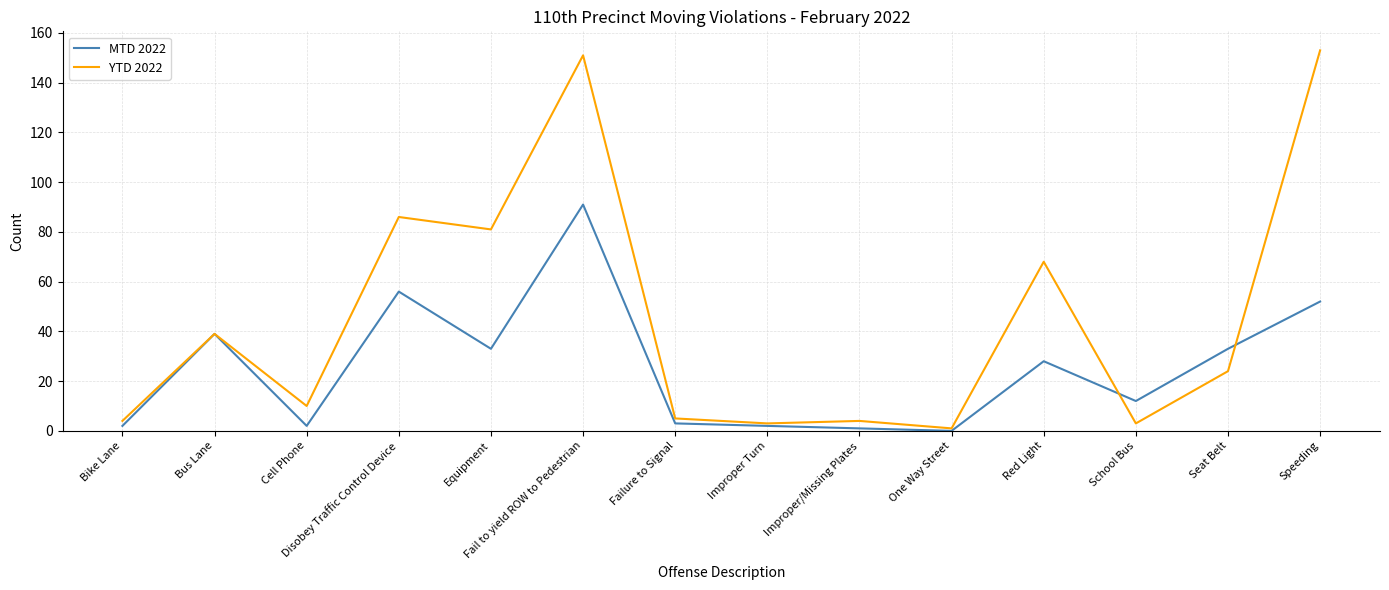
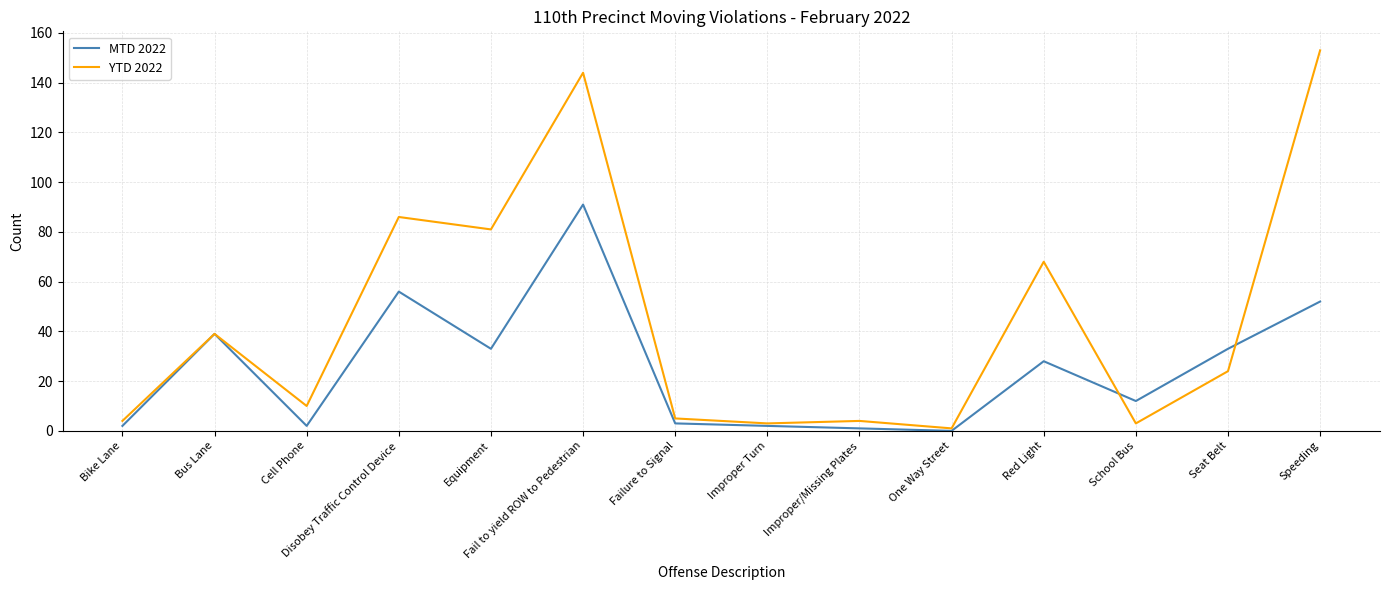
  {
    "MTD 2022": {
      "Bike Lane": 2,
      "Cell Phone": 2,
      "Disobey Traffic Control Device": 56,
      "Equipment": 33,
      "Fail to yield ROW to Pedestrian": 91,
      "Failure to Signal": 3,
      "Improper/Missing Plates": 1,
      "Red Light": 28,
      "School Bus": 12,
      "Seat Belt": 33,
      "Speeding": 52
    },
    "YTD 2022": {
      "Bike Lane": 4,
      "Cell Phone": 10,
      "Disobey Traffic Control Device": 86,
      "Equipment": 81,
-     "Fail to yield ROW to Pedestrian": 151,
+     "Fail to yield ROW to Pedestrian": 144,
      "Failure to Signal": 5,
      "Improper/Missing Plates": 4,
      "Red Light": 68,
      "School Bus": 3,
      "Seat Belt": 24,
      "Speeding": 153
    }
  }
